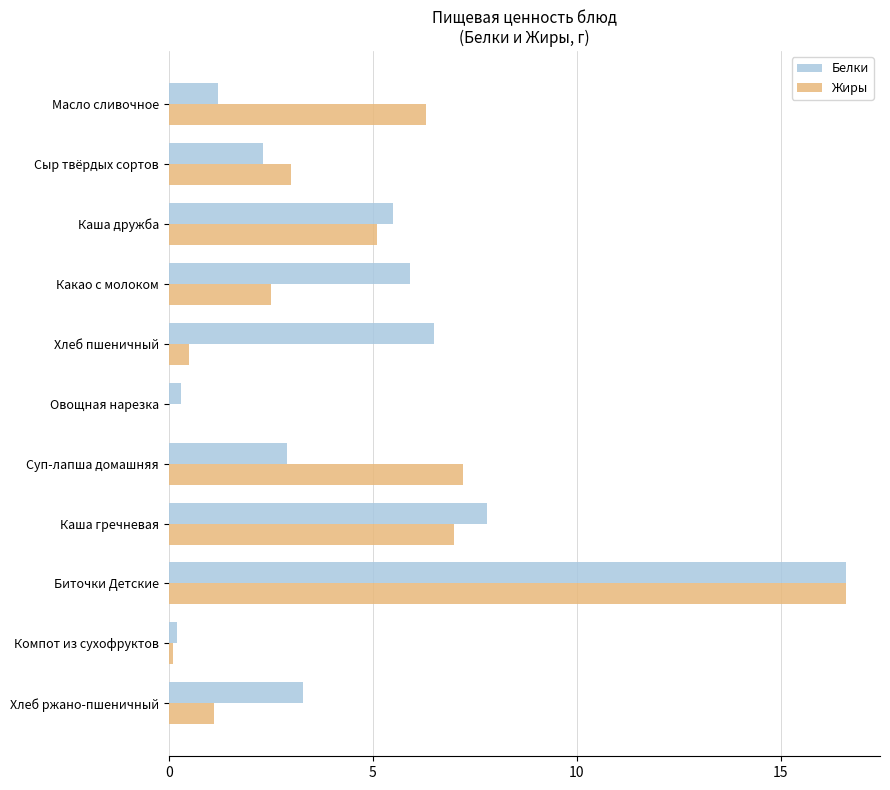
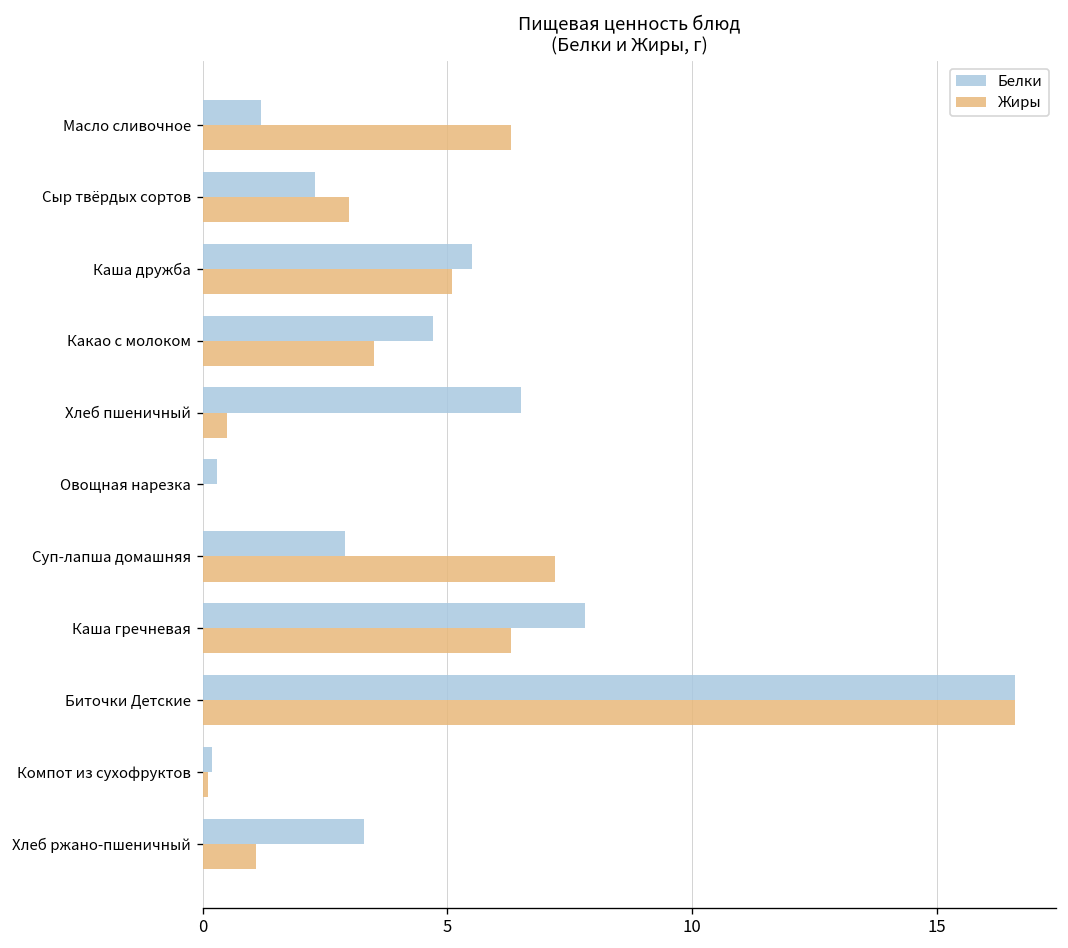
  {
    "Белки": {
      "Масло сливочное": 1.2,
      "Сыр твёрдых сортов": 2.3,
      "Каша дружба": 5.5,
-     "Какао с молоком": 5.9,
+     "Какао с молоком": 4.7,
      "Хлеб пшеничный": 6.5,
      "Овощная нарезка": 0.3,
      "Суп-лапша домашняя": 2.9,
      "Каша гречневая": 7.8,
      "Биточки Детские": 16.6,
      "Компот из сухофруктов": 0.2,
      "Хлеб ржано-пшеничный": 3.3
    },
    "Жиры": {
      "Масло сливочное": 6.3,
      "Сыр твёрдых сортов": 3.0,
      "Каша дружба": 5.1,
-     "Какао с молоком": 2.5,
+     "Какао с молоком": 3.5,
      "Хлеб пшеничный": 0.5,
      "Овощная нарезка": 0.0,
      "Суп-лапша домашняя": 7.2,
-     "Каша гречневая": 7.0,
+     "Каша гречневая": 6.3,
      "Биточки Детские": 16.6,
      "Компот из сухофруктов": 0.1,
      "Хлеб ржано-пшеничный": 1.1
    }
  }
